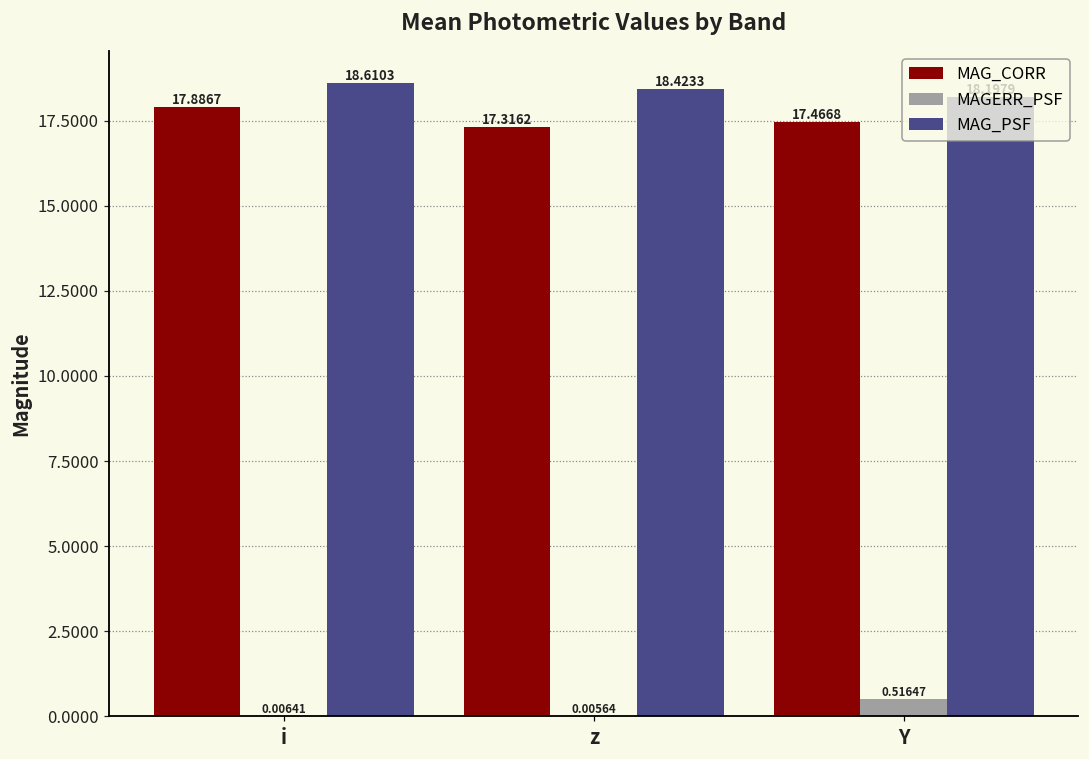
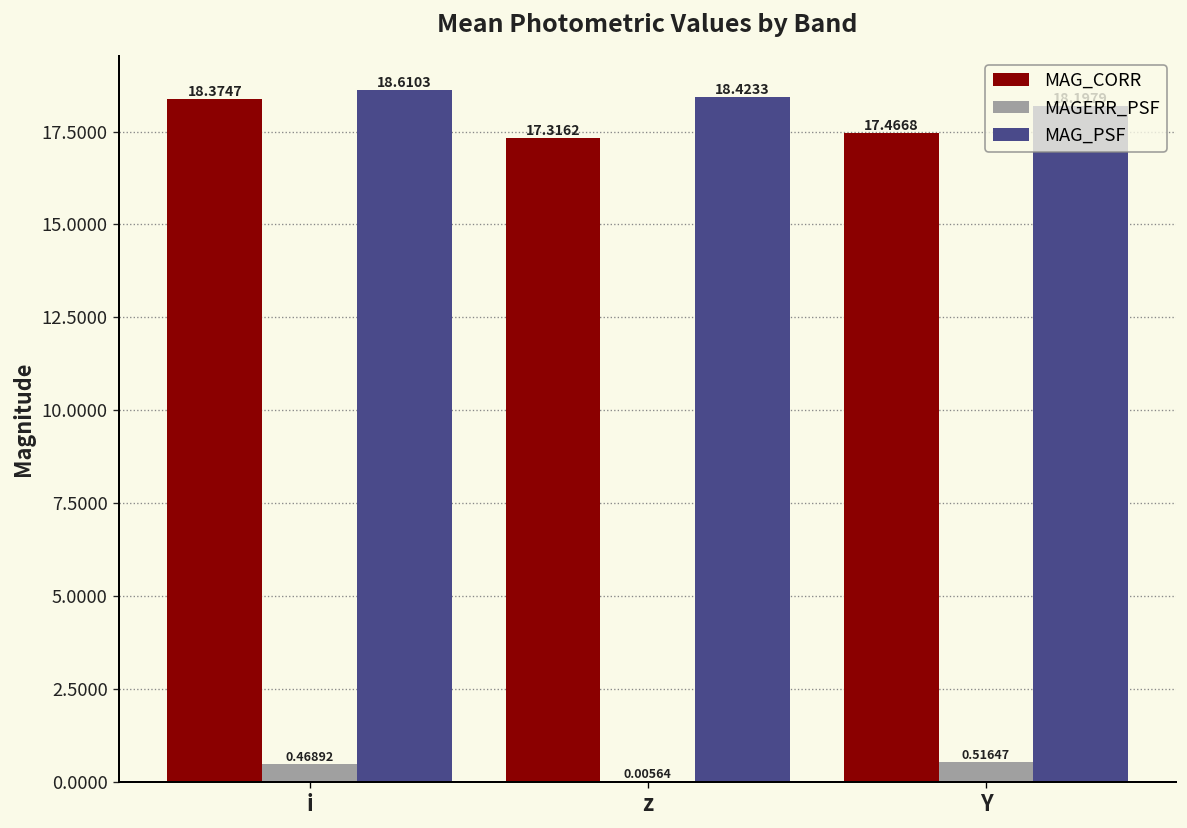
  {
    "MAG_CORR": {
-     "i": 17.8867,
+     "i": 18.3747,
      "z": 17.3162,
      "Y": 17.4668
    },
    "MAGERR_PSF": {
-     "i": 0.00641,
+     "i": 0.46892,
      "z": 0.00564,
      "Y": 0.51647
    },
    "MAG_PSF": {
      "i": 18.6103,
      "z": 18.4233
    }
  }
